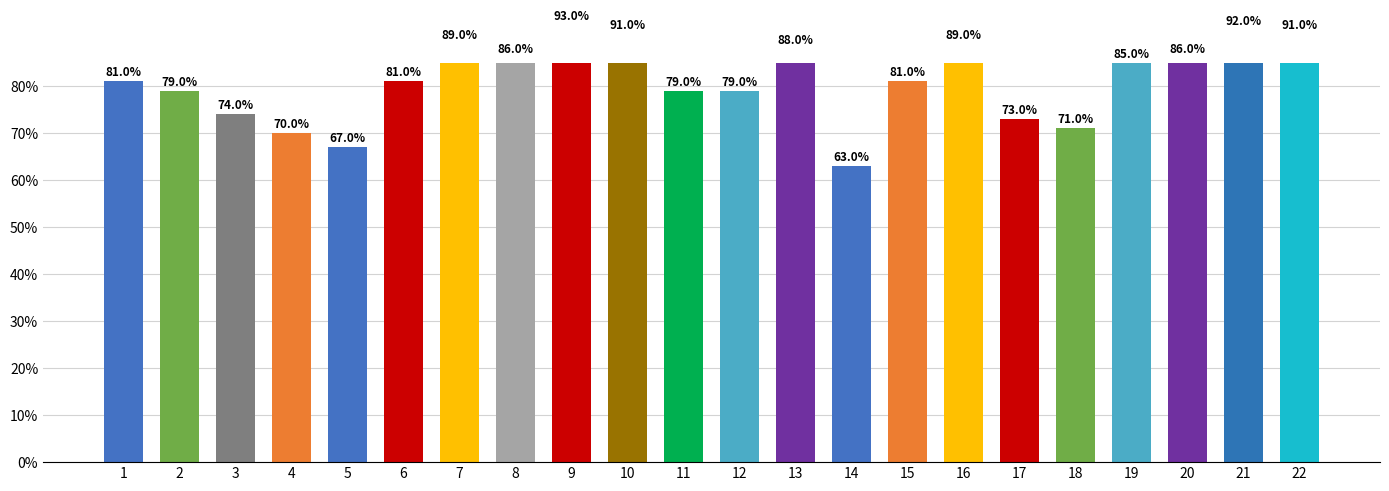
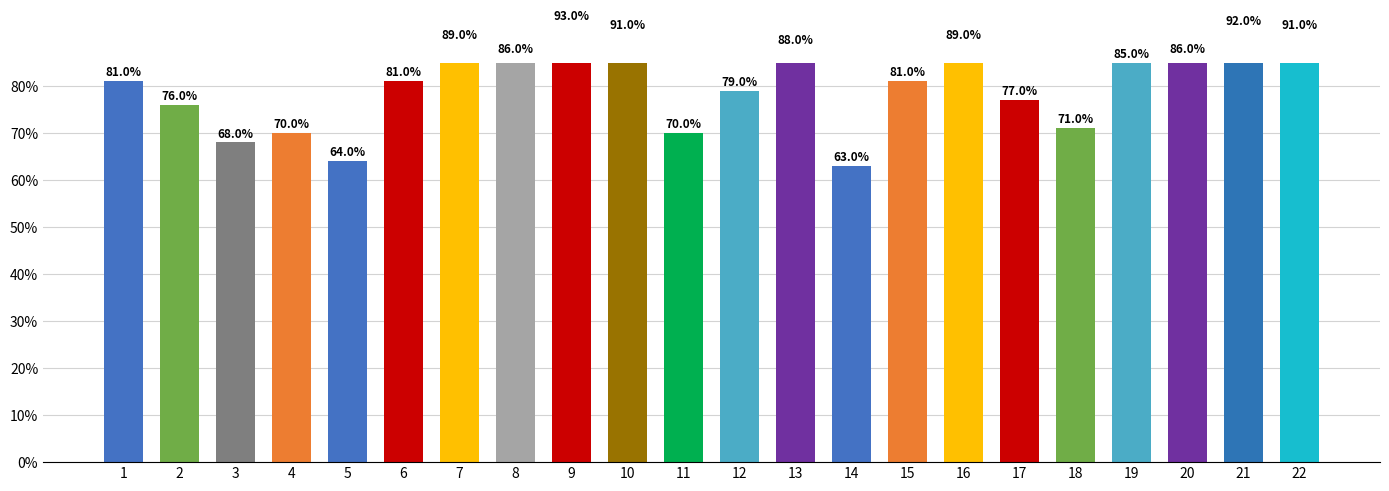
  {
    "1": "81.0%",
-   "2": "79.0%",
-   "3": "74.0%",
+   "2": "76.0%",
+   "3": "68.0%",
    "4": "70.0%",
-   "5": "67.0%",
+   "5": "64.0%",
    "6": "81.0%",
-   "11": "79.0%",
+   "11": "70.0%",
    "12": "79.0%",
    "14": "63.0%",
    "15": "81.0%",
-   "17": "73.0%",
+   "17": "77.0%",
    "18": "71.0%",
    "19": "85.0%"
  }
